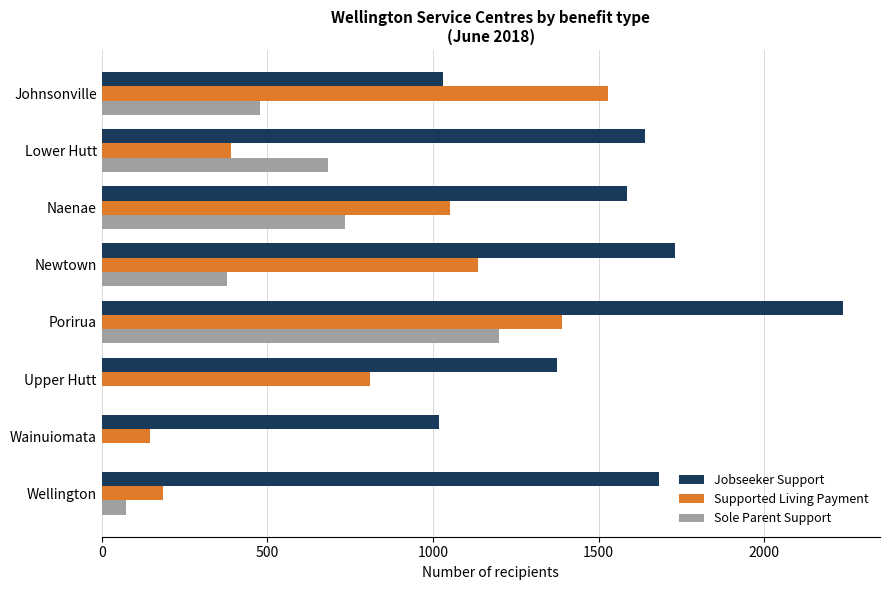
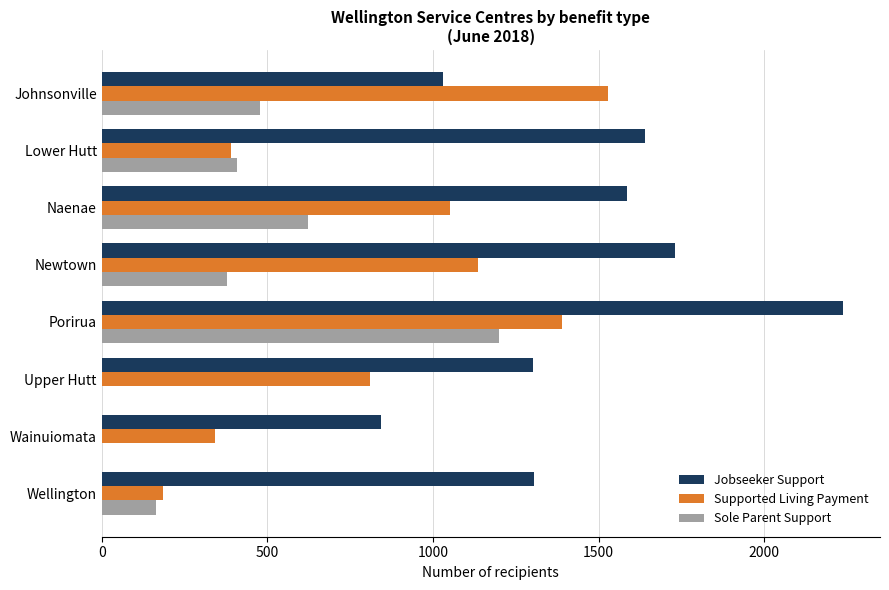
  {
    "Jobseeker Support": {
      "Johnsonville": 1030,
      "Lower Hutt": 1640,
      "Naenae": 1590,
      "Newtown": 1730,
      "Porirua": 2240,
-     "Upper Hutt": 1370,
-     "Wainuiomata": 1020,
-     "Wellington": 1680
+     "Upper Hutt": 1300,
+     "Wainuiomata": 840,
+     "Wellington": 1300
    },
    "Supported Living Payment": {
      "Johnsonville": 1530,
      "Lower Hutt": 390,
      "Naenae": 1050,
      "Newtown": 1140,
      "Porirua": 1390,
      "Upper Hutt": 810,
-     "Wainuiomata": 150,
+     "Wainuiomata": 340,
      "Wellington": 180
    },
    "Sole Parent Support": {
      "Johnsonville": 480,
-     "Lower Hutt": 680,
-     "Naenae": 730,
+     "Lower Hutt": 410,
+     "Naenae": 620,
      "Newtown": 380,
      "Porirua": 1200,
      "Upper Hutt": 0,
      "Wainuiomata": 0,
-     "Wellington": 70
+     "Wellington": 170
    }
  }
